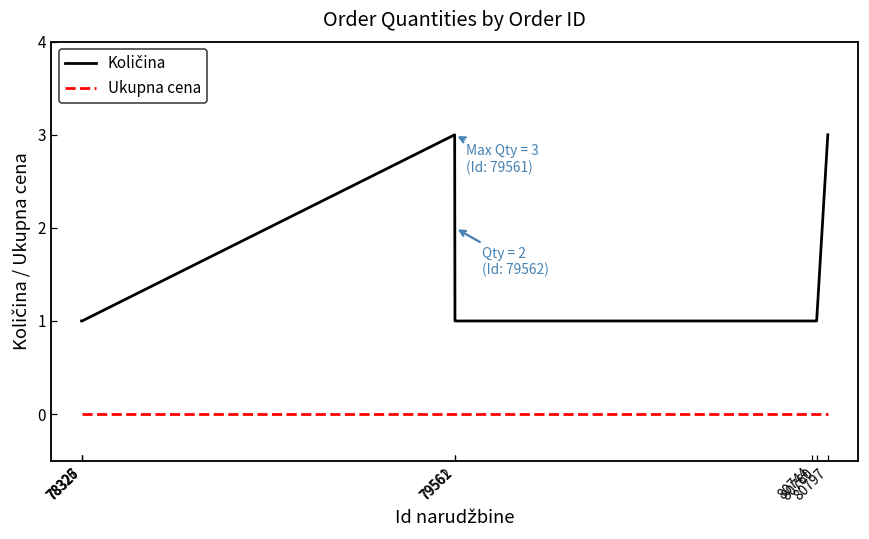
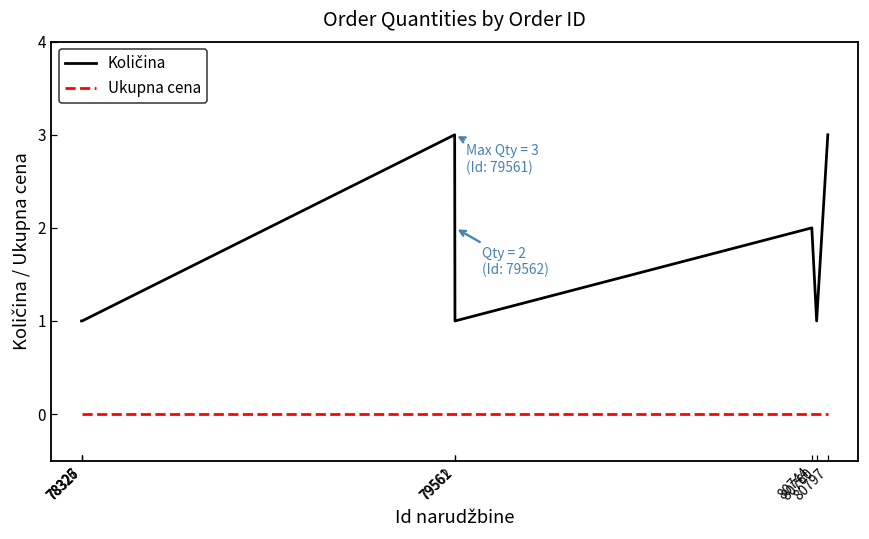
  {
    "Količina": {
      "78325": 1,
      "78326": 1,
      "78327": 1,
      "79562": 1,
-     "80744": 1,
+     "80744": 2,
      "80760": 1,
      "80797": 3
    },
    "Ukupna cena": {
      "78325": 0,
      "78326": 0,
      "78327": 0,
      "79561": 0,
      "79562": 0,
      "80744": 0,
      "80760": 0,
      "80797": 0
    }
  }
